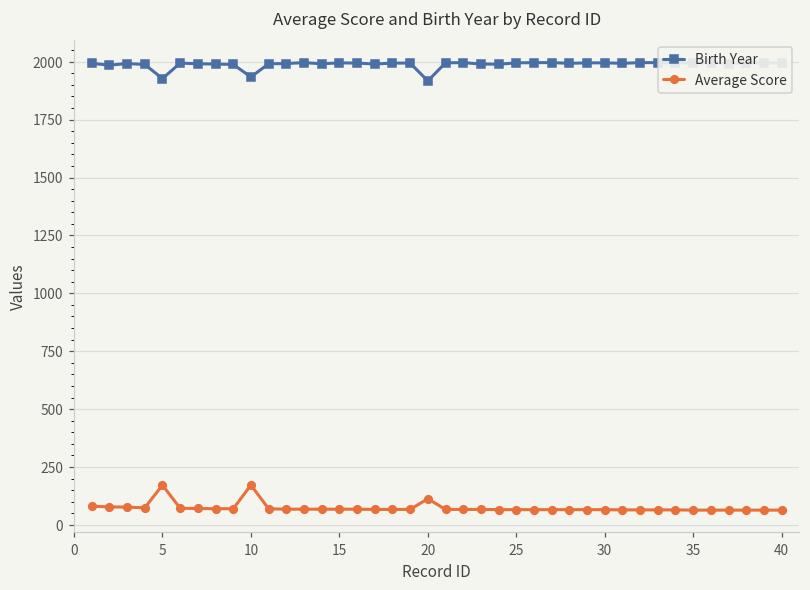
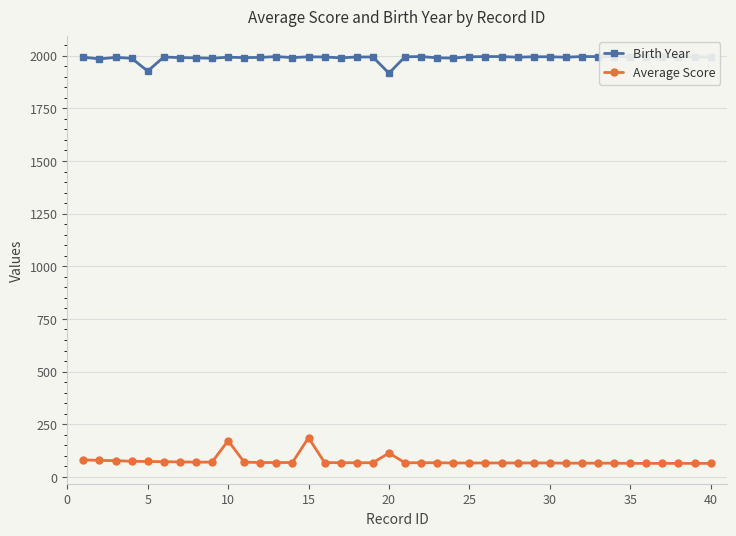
  {
    "Birth Year": {
      "5": 1930,
-     "10": 1930,
+     "10": 1990,
      "15": 2000,
      "20": 1920,
      "25": 2000,
      "30": 2000
    },
    "Average Score": {
-     "5": 170,
+     "5": 70,
      "10": 170,
-     "15": 70,
+     "15": 190,
      "20": 110,
      "25": 70,
      "30": 70,
      "35": 60,
      "40": 60
    }
  }
